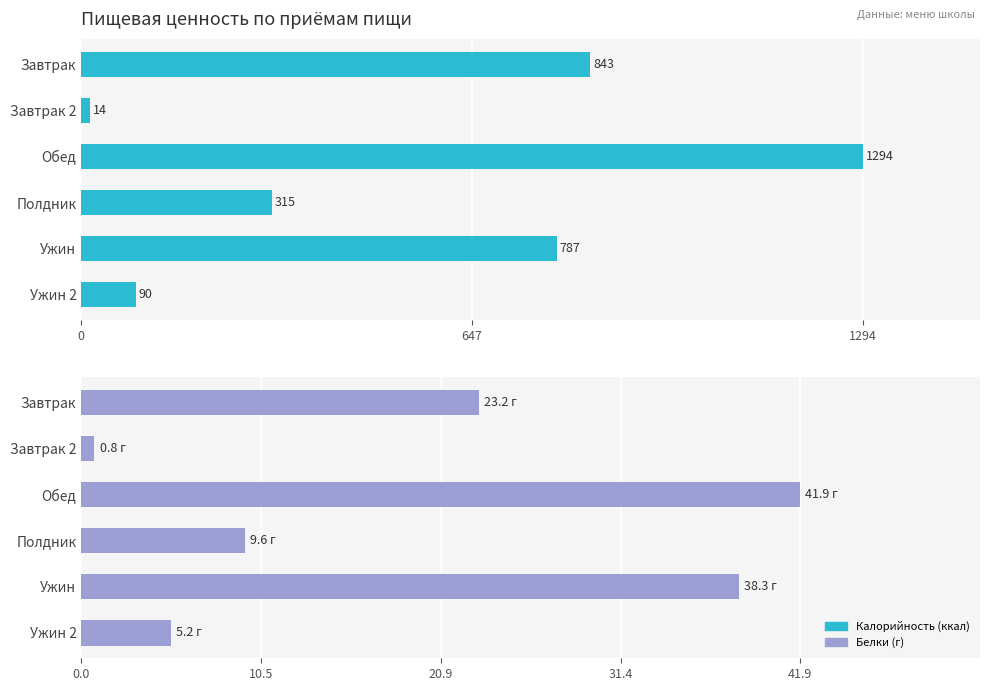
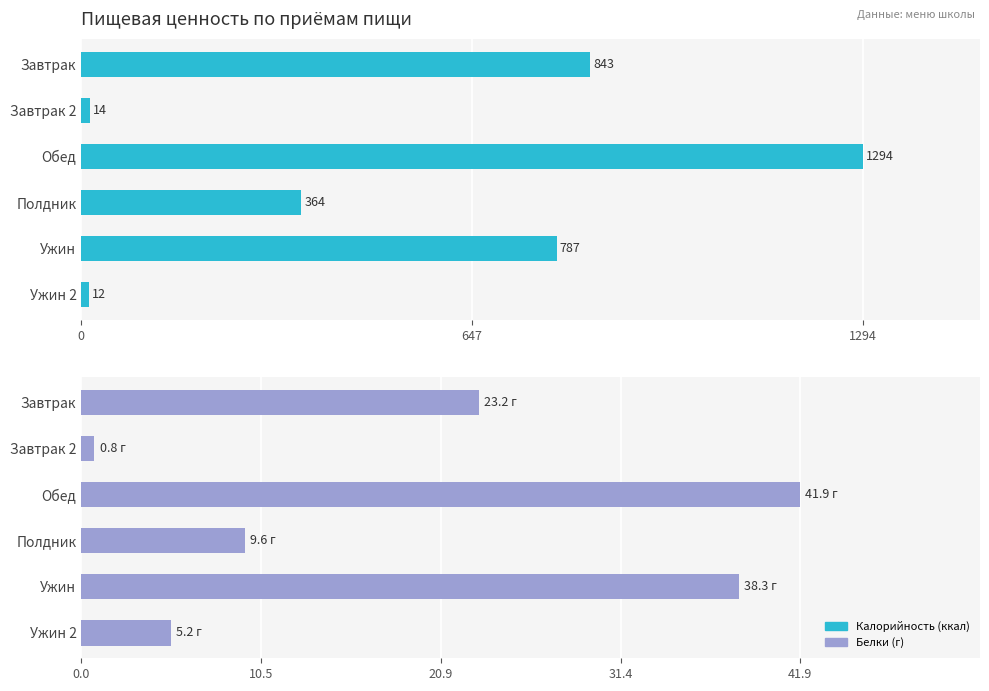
  {
    "Пищевая ценность по приёмам пищи": {
      "Завтрак": 843,
      "Завтрак 2": 14,
      "Обед": 1294,
-     "Полдник": 315,
+     "Полдник": 364,
      "Ужин": 787,
-     "Ужин 2": 90
+     "Ужин 2": 12
    }
  }
